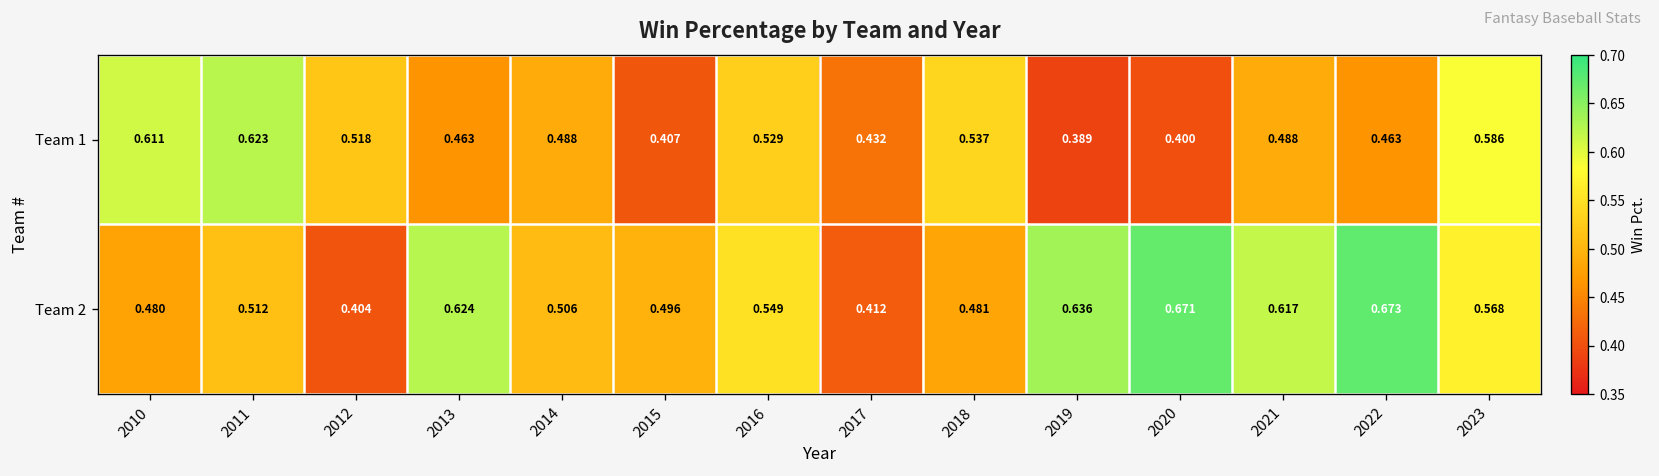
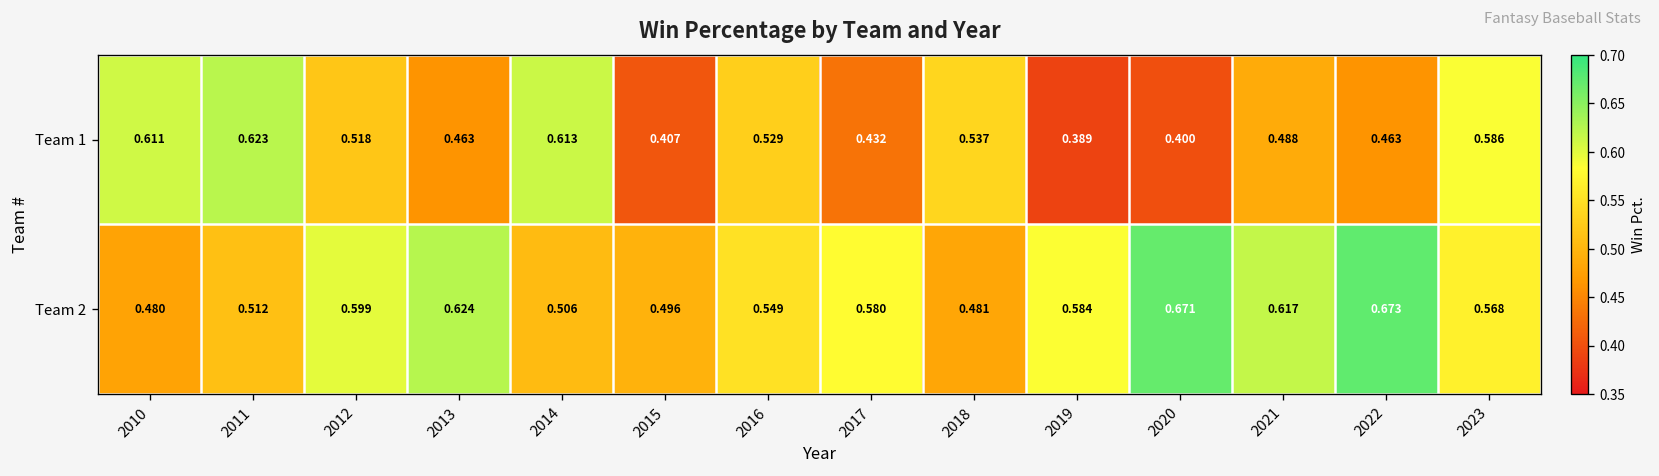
  {
    "Team 1": {
      "2010": 0.611,
      "2011": 0.623,
      "2012": 0.518,
      "2013": 0.463,
-     "2014": 0.488,
+     "2014": 0.613,
      "2015": 0.407,
      "2016": 0.529,
      "2017": 0.432,
      "2018": 0.537,
      "2019": 0.389,
      "2020": 0.400,
      "2021": 0.488,
      "2022": 0.463,
      "2023": 0.586
    },
    "Team 2": {
      "2010": 0.480,
      "2011": 0.512,
-     "2012": 0.404,
+     "2012": 0.599,
      "2013": 0.624,
      "2014": 0.506,
      "2015": 0.496,
      "2016": 0.549,
-     "2017": 0.412,
+     "2017": 0.580,
      "2018": 0.481,
-     "2019": 0.636,
+     "2019": 0.584,
      "2020": 0.671,
      "2021": 0.617,
      "2022": 0.673,
      "2023": 0.568
    }
  }
